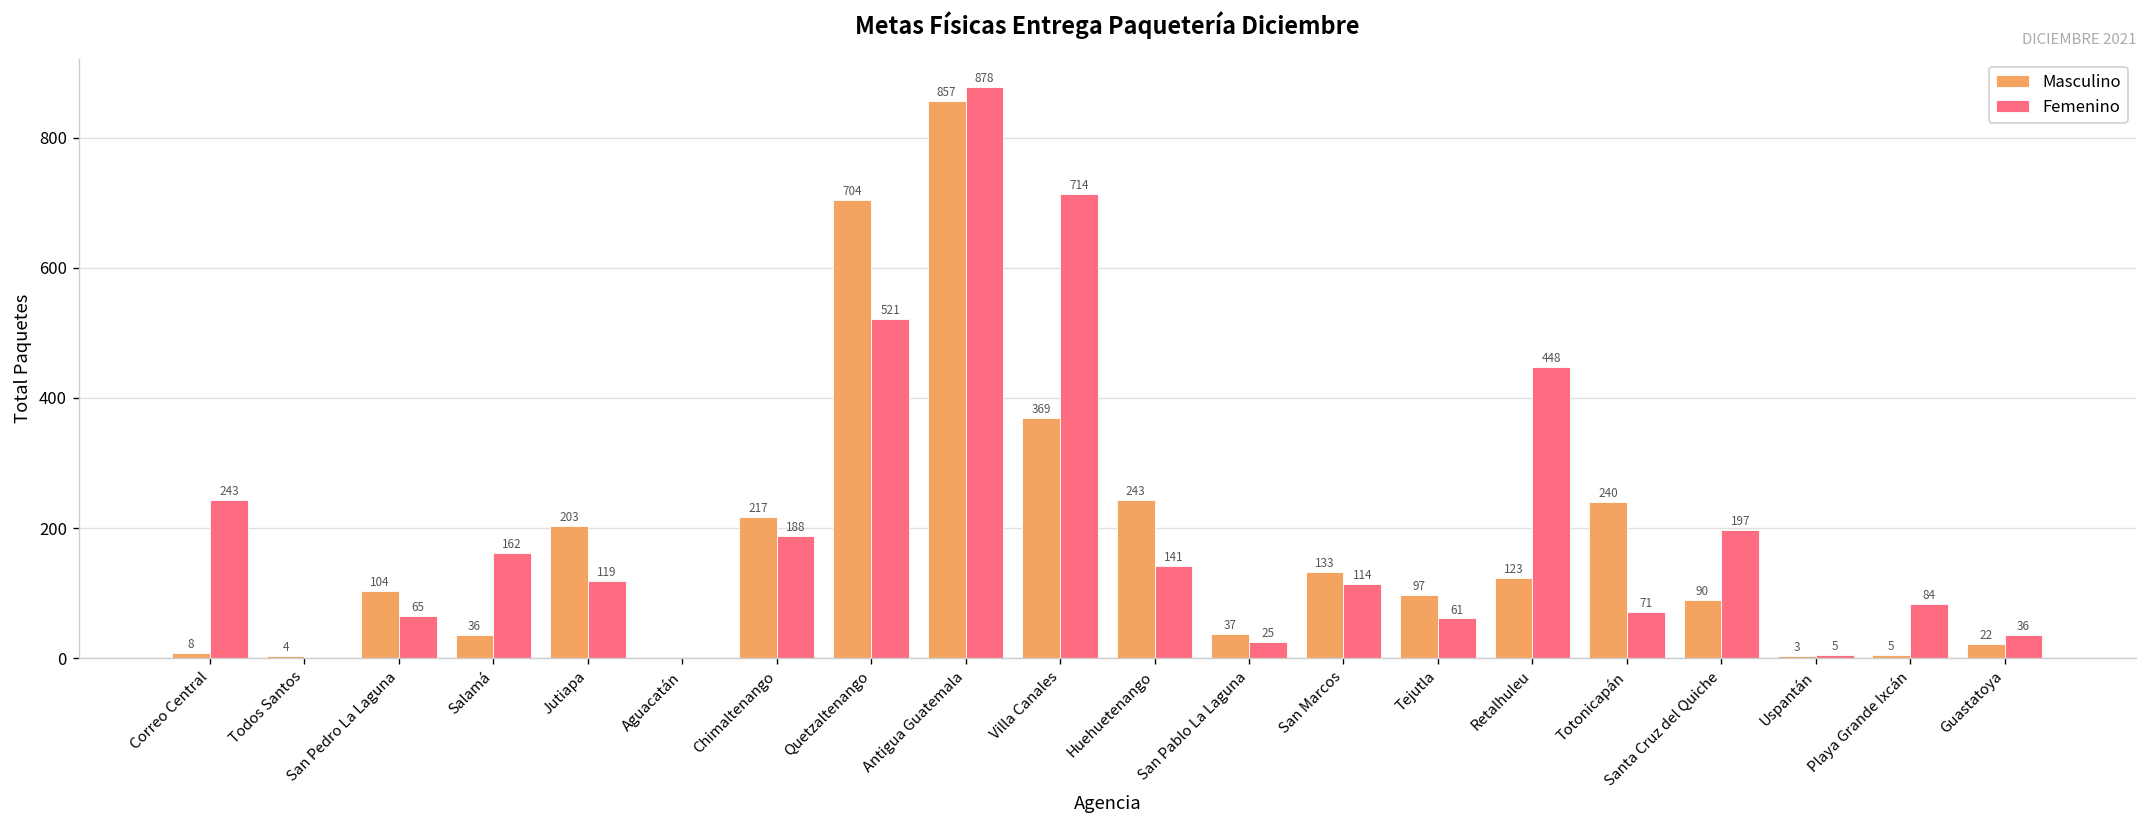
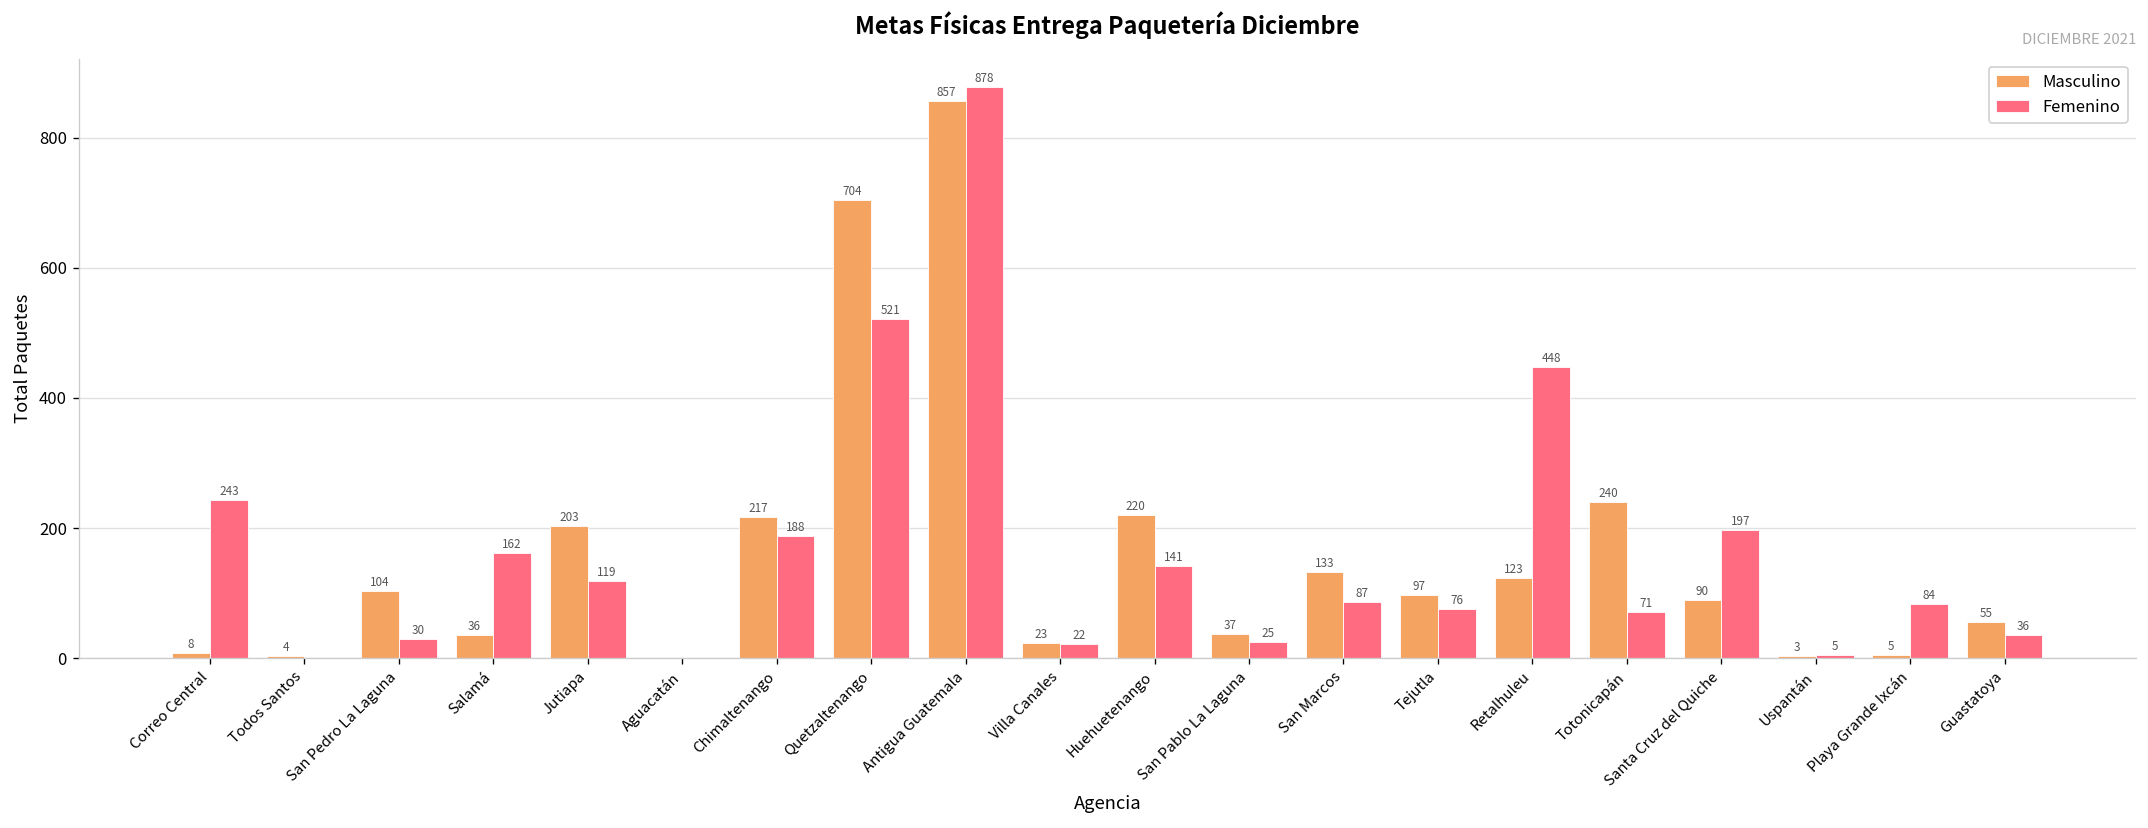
  {
    "Masculino": {
      "Correo Central": 8,
      "Todos Santos": 4,
      "San Pedro La Laguna": 104,
      "Salamá": 36,
      "Jutiapa": 203,
      "Chimaltenango": 217,
      "Quetzaltenango": 704,
      "Antigua Guatemala": 857,
-     "Villa Canales": 369,
-     "Huehuetenango": 243,
+     "Villa Canales": 23,
+     "Huehuetenango": 220,
      "San Pablo La Laguna": 37,
      "San Marcos": 133,
      "Tejutla": 97,
      "Retalhuleu": 123,
      "Totonicapán": 240,
      "Santa Cruz del Quiche": 90,
      "Uspantán": 3,
      "Playa Grande Ixcán": 5,
-     "Guastatoya": 22
+     "Guastatoya": 55
    },
    "Femenino": {
      "Correo Central": 243,
-     "San Pedro La Laguna": 65,
+     "San Pedro La Laguna": 30,
      "Salamá": 162,
      "Jutiapa": 119,
      "Chimaltenango": 188,
      "Quetzaltenango": 521,
      "Antigua Guatemala": 878,
-     "Villa Canales": 714,
+     "Villa Canales": 22,
      "Huehuetenango": 141,
      "San Pablo La Laguna": 25,
-     "San Marcos": 114,
-     "Tejutla": 61,
+     "San Marcos": 87,
+     "Tejutla": 76,
      "Retalhuleu": 448,
      "Totonicapán": 71,
      "Santa Cruz del Quiche": 197,
      "Uspantán": 5,
      "Playa Grande Ixcán": 84,
      "Guastatoya": 36
    }
  }
